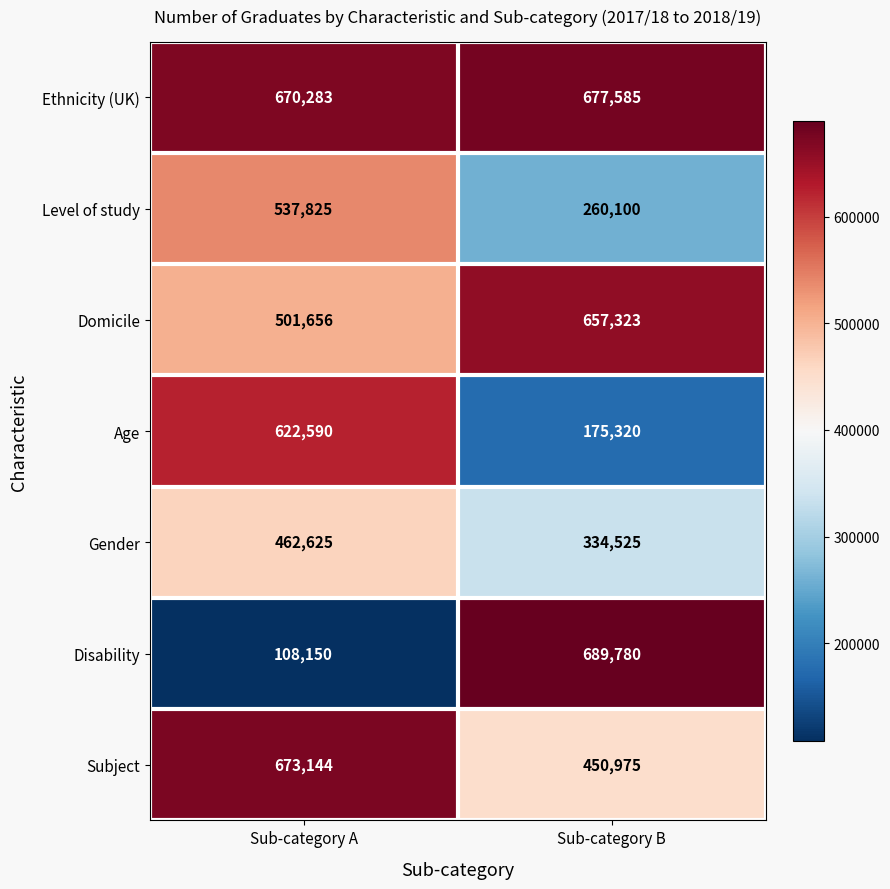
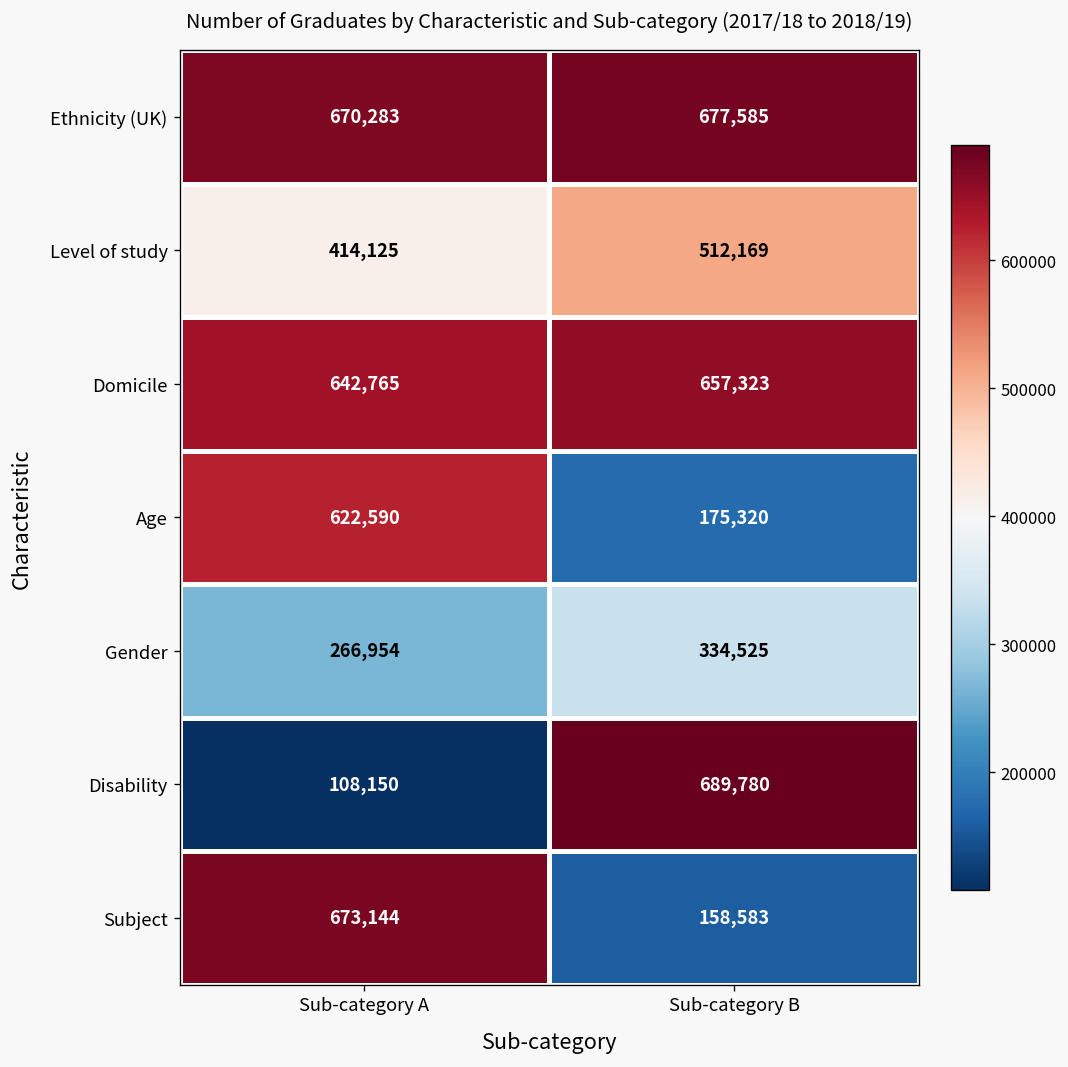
  {
    "Ethnicity (UK)": {
      "Sub-category A": "670,283",
      "Sub-category B": "677,585"
    },
    "Level of study": {
-     "Sub-category A": "537,825",
-     "Sub-category B": "260,100"
+     "Sub-category A": "414,125",
+     "Sub-category B": "512,169"
    },
    "Domicile": {
-     "Sub-category A": "501,656",
+     "Sub-category A": "642,765",
      "Sub-category B": "657,323"
    },
    "Age": {
      "Sub-category A": "622,590",
      "Sub-category B": "175,320"
    },
    "Gender": {
-     "Sub-category A": "462,625",
+     "Sub-category A": "266,954",
      "Sub-category B": "334,525"
    },
    "Disability": {
      "Sub-category A": "108,150",
      "Sub-category B": "689,780"
    },
    "Subject": {
      "Sub-category A": "673,144",
-     "Sub-category B": "450,975"
+     "Sub-category B": "158,583"
    }
  }
